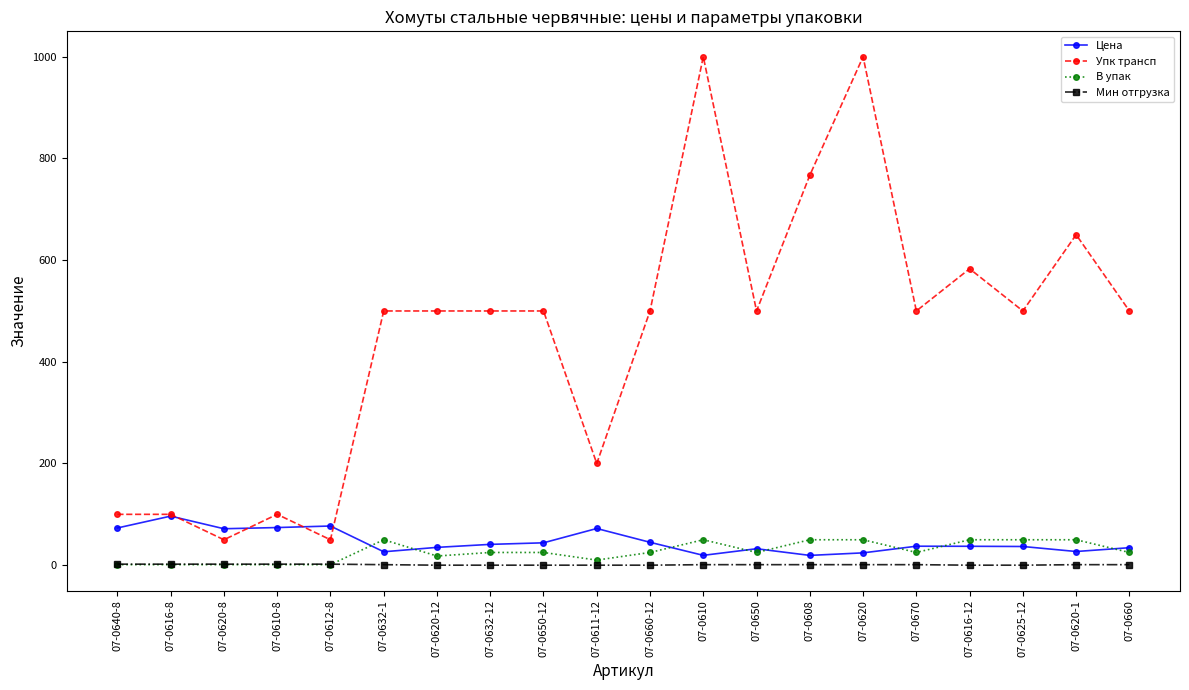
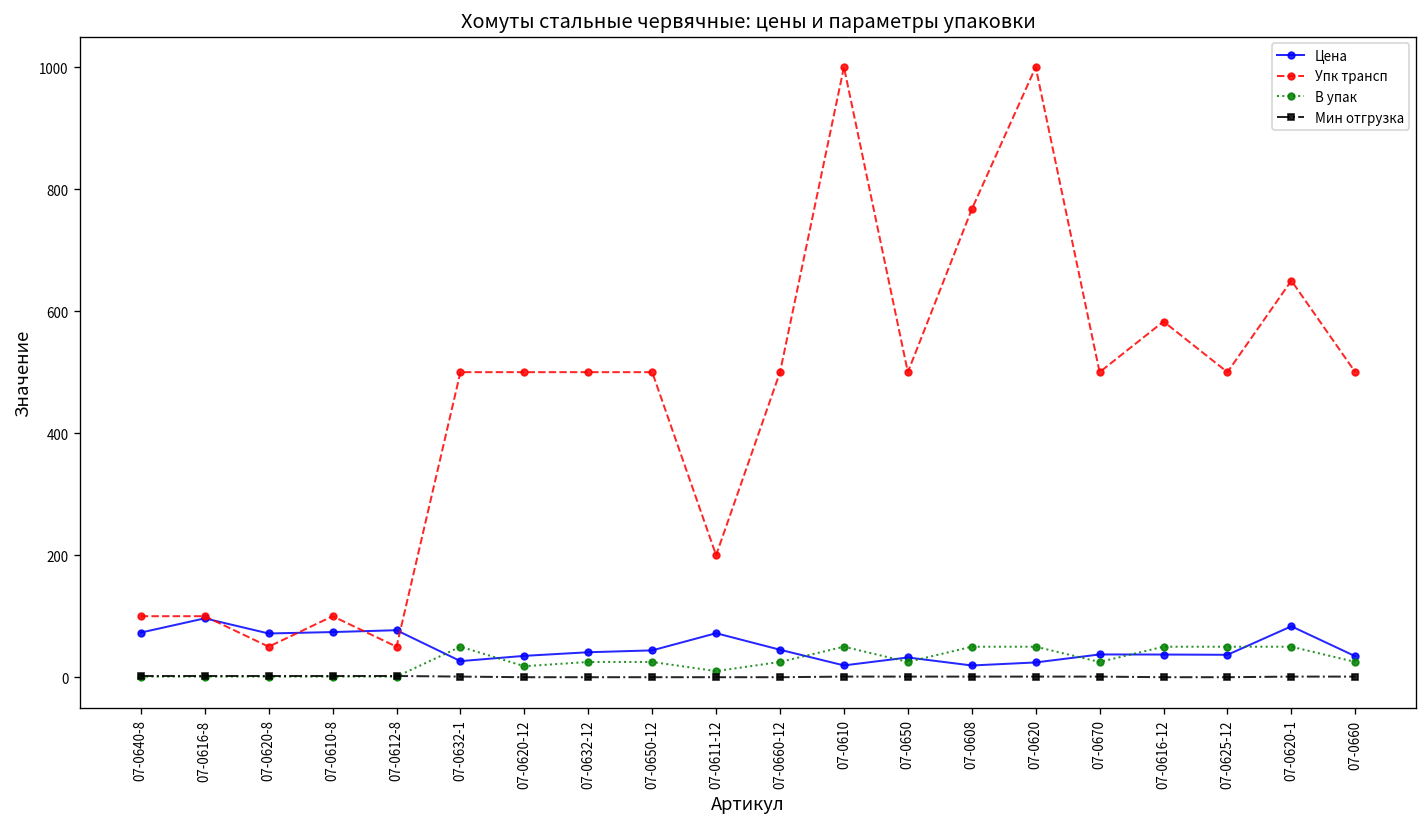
  {
    "Цена": {
      "07-0640-8": 70,
      "07-0620-8": 70,
      "07-0610-8": 70,
      "07-0612-8": 80,
      "07-0632-1": 30,
      "07-0620-12": 40,
      "07-0632-12": 40,
      "07-0650-12": 40,
      "07-0611-12": 70,
      "07-0660-12": 50,
      "07-0610": 20,
      "07-0650": 30,
      "07-0608": 20,
      "07-0620": 20,
      "07-0670": 40,
      "07-0616-12": 40,
      "07-0625-12": 40,
-     "07-0620-1": 30,
+     "07-0620-1": 80,
      "07-0660": 30
    },
    "Упк трансп": {
      "07-0640-8": 100,
      "07-0620-8": 50,
      "07-0610-8": 100,
      "07-0612-8": 50,
      "07-0632-1": 500,
      "07-0620-12": 500,
      "07-0632-12": 500,
      "07-0650-12": 500,
      "07-0611-12": 200,
      "07-0660-12": 500,
      "07-0610": 1000,
      "07-0650": 500,
      "07-0608": 770,
      "07-0620": 1000,
      "07-0670": 500,
      "07-0616-12": 580,
      "07-0625-12": 500,
      "07-0620-1": 650,
      "07-0660": 500
    },
    "В упак": {
      "07-0632-1": 50,
      "07-0620-12": 20,
      "07-0632-12": 30,
      "07-0650-12": 30,
      "07-0611-12": 10,
      "07-0660-12": 30,
      "07-0610": 50,
      "07-0650": 30,
      "07-0608": 50,
      "07-0620": 50,
      "07-0670": 30,
      "07-0616-12": 50,
      "07-0625-12": 50,
      "07-0620-1": 50,
      "07-0660": 30
    },
    "Мин отгрузка": {
      "07-0632-1": 0,
      "07-0620-12": 0,
      "07-0632-12": 0,
      "07-0650-12": 0,
      "07-0611-12": 0,
      "07-0660-12": 0,
      "07-0610": 0,
      "07-0650": 0,
      "07-0608": 0,
      "07-0620": 0,
      "07-0670": 0,
      "07-0616-12": 0,
      "07-0625-12": 0,
      "07-0620-1": 0,
      "07-0660": 0
    }
  }
